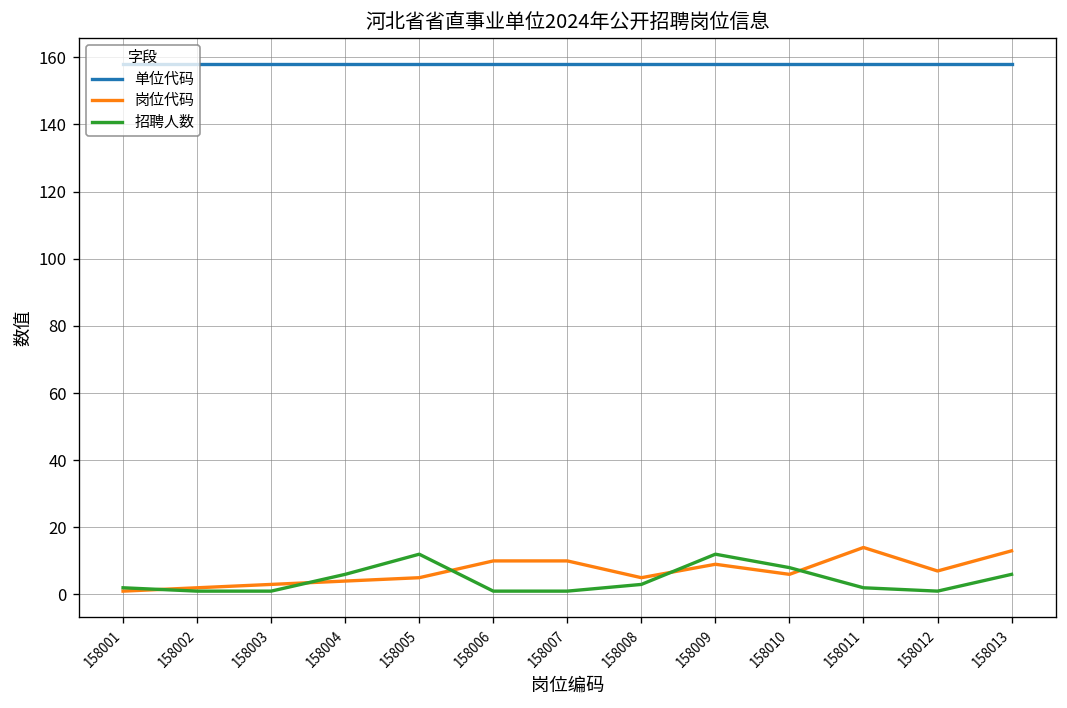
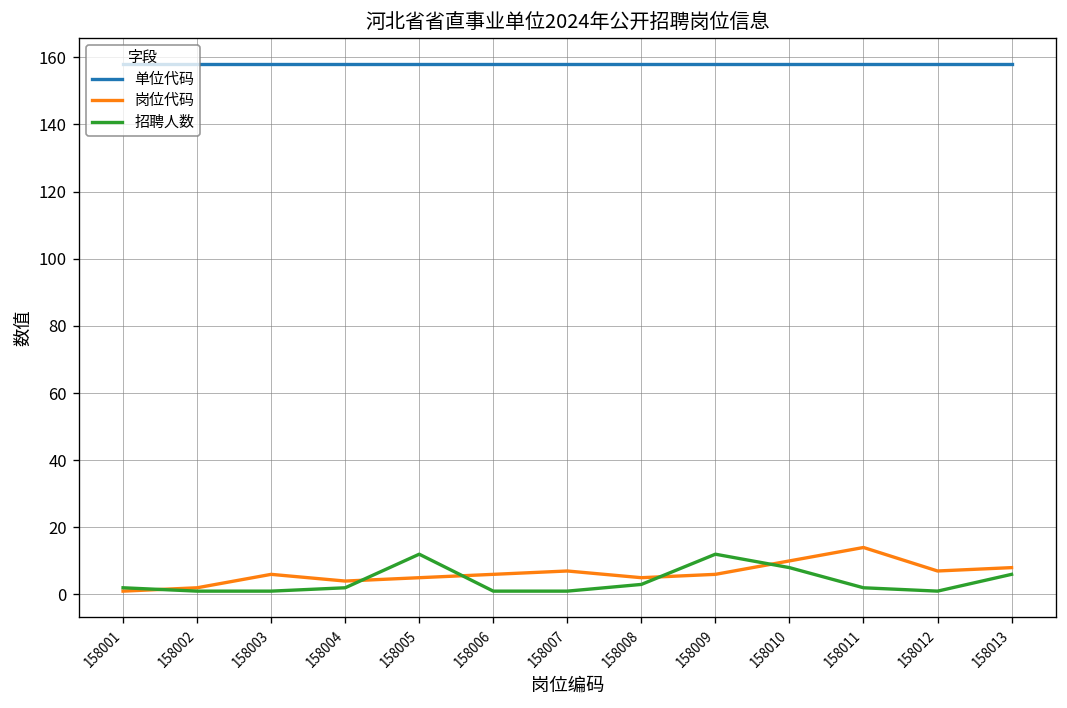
  {
    "单位代码": {
      "158003": 158,
      "158004": 158,
      "158005": 158,
      "158006": 158,
      "158007": 158,
      "158008": 158,
      "158009": 158,
      "158010": 158,
      "158011": 158,
      "158012": 158,
      "158013": 158
    },
    "岗位代码": {
      "158001": 1,
      "158002": 2,
-     "158003": 3,
+     "158003": 6,
      "158004": 4,
      "158005": 5,
-     "158006": 10,
-     "158007": 10,
+     "158006": 6,
+     "158007": 7,
      "158008": 5,
-     "158009": 9,
-     "158010": 6,
+     "158009": 6,
+     "158010": 10,
      "158011": 14,
      "158012": 7,
-     "158013": 13
+     "158013": 8
    },
    "招聘人数": {
      "158001": 2,
      "158002": 1,
      "158003": 1,
-     "158004": 6,
+     "158004": 2,
      "158005": 12,
      "158006": 1,
      "158007": 1,
      "158008": 3,
      "158009": 12,
      "158010": 8,
      "158011": 2,
      "158012": 1,
      "158013": 6
    }
  }
